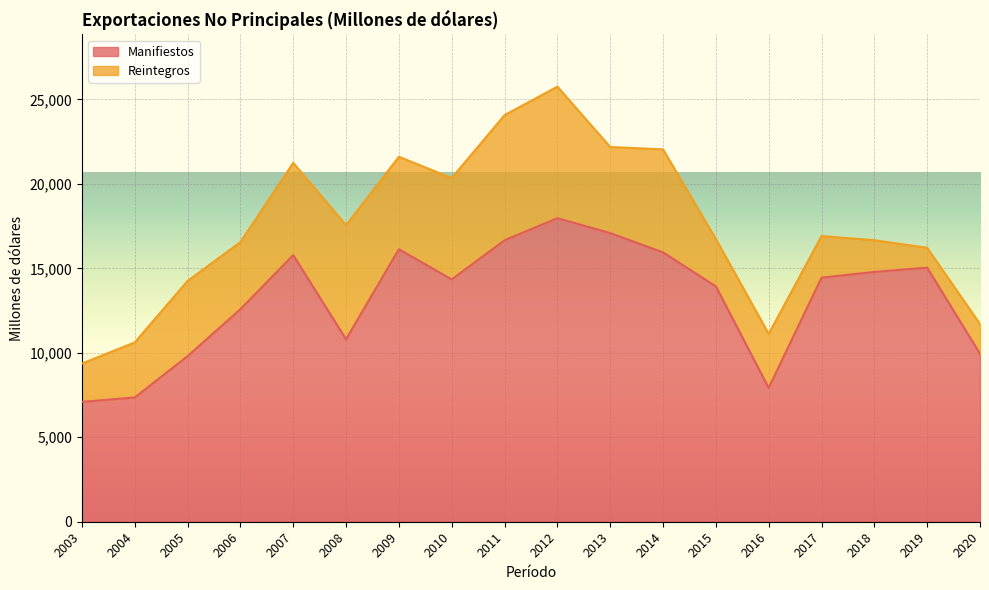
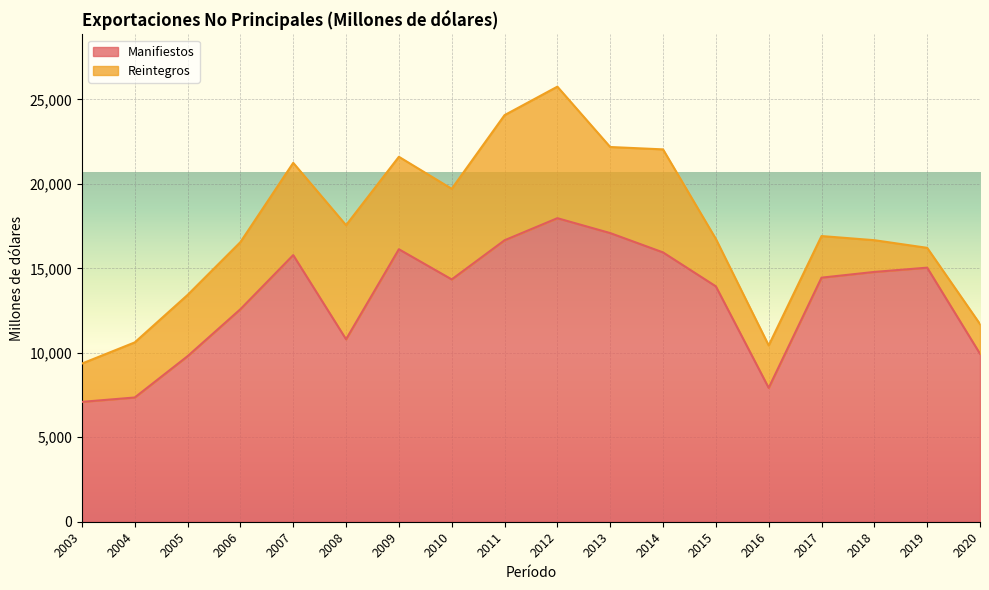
  {
    "Manifiestos": {
      "2003": "7,100",
      "2004": "7,400",
      "2005": "9,800",
      "2006": "12,600",
      "2007": "15,800",
      "2008": "10,800",
      "2009": "16,100",
      "2010": "14,300",
      "2011": "16,700",
      "2012": "18,000",
      "2013": "17,100",
      "2014": "15,900",
      "2015": "13,900",
      "2016": "7,900",
      "2017": "14,400",
      "2018": "14,800",
      "2019": "15,000",
      "2020": "9,900"
    },
    "Reintegros": {
      "2003": "2,300",
      "2004": "3,300",
-     "2005": "4,500",
+     "2005": "3,600",
      "2006": "4,000",
      "2007": "5,500",
      "2008": "6,800",
      "2009": "5,500",
-     "2010": "6,000",
+     "2010": "5,400",
      "2011": "7,400",
      "2012": "7,800",
      "2013": "5,100",
      "2014": "6,100",
      "2015": "2,800",
-     "2016": "3,200",
+     "2016": "2,500",
      "2017": "2,500",
      "2018": "1,900",
      "2019": "1,200",
      "2020": "1,800"
    }
  }
